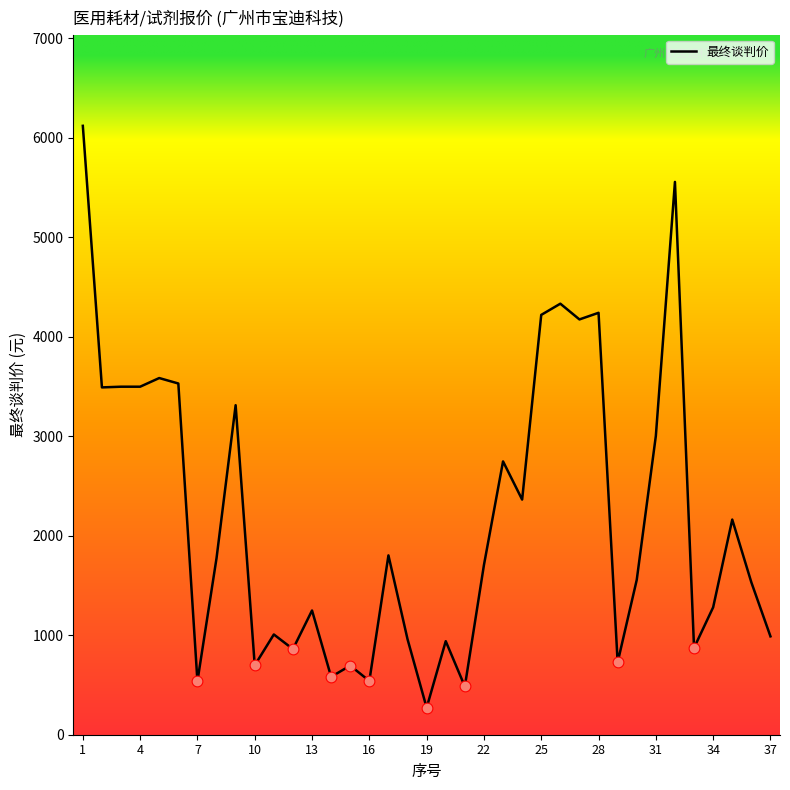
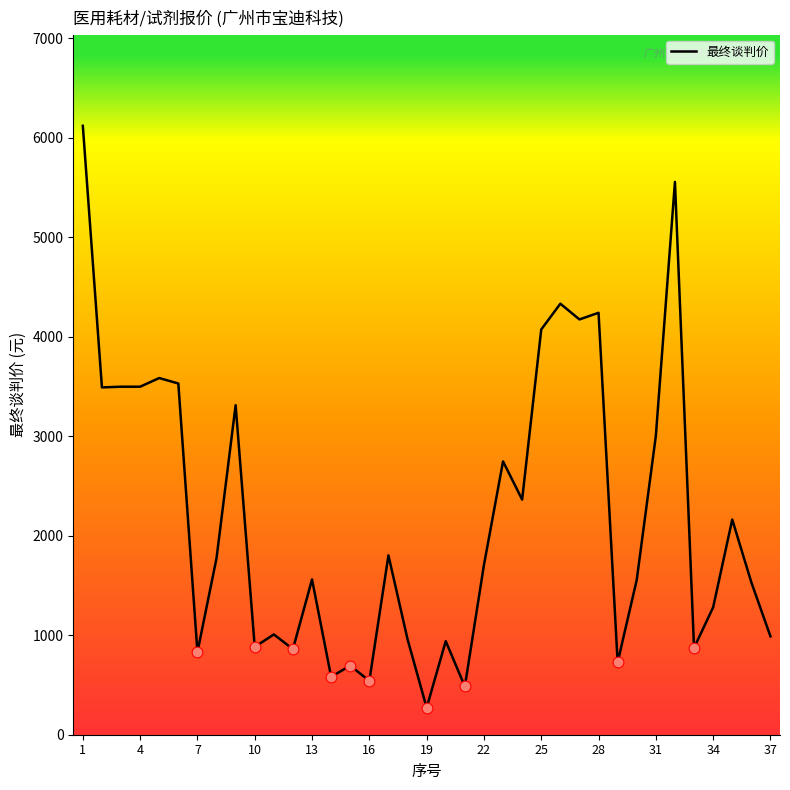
  {
    "最终谈判价": {
      "1": 6100,
      "4": 3500,
-     "7": 500,
-     "10": 700,
-     "13": 1200,
+     "7": 800,
+     "10": 900,
+     "13": 1600,
      "22": 1700,
-     "25": 4200,
+     "25": 4100,
      "28": 4200,
      "31": 3000,
      "34": 1300,
      "37": 1000
    }
  }
